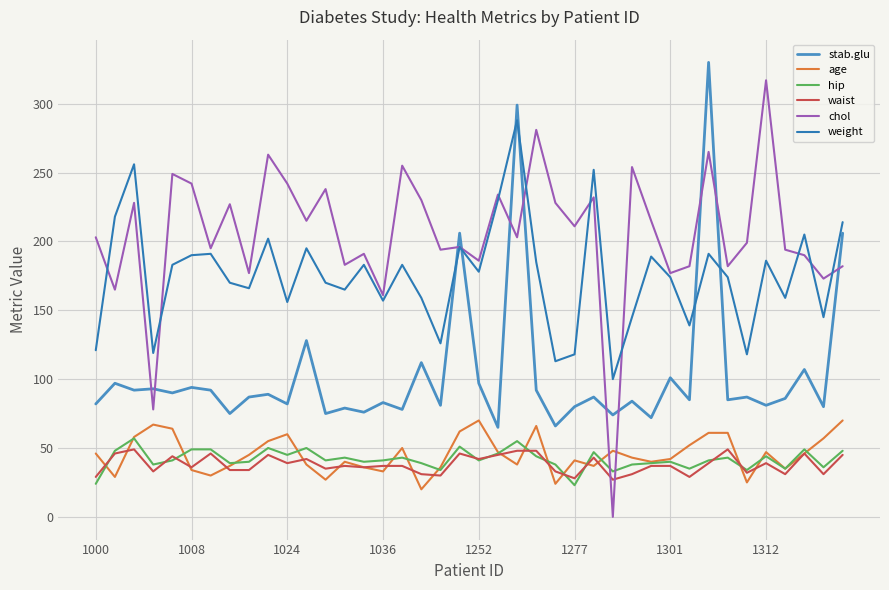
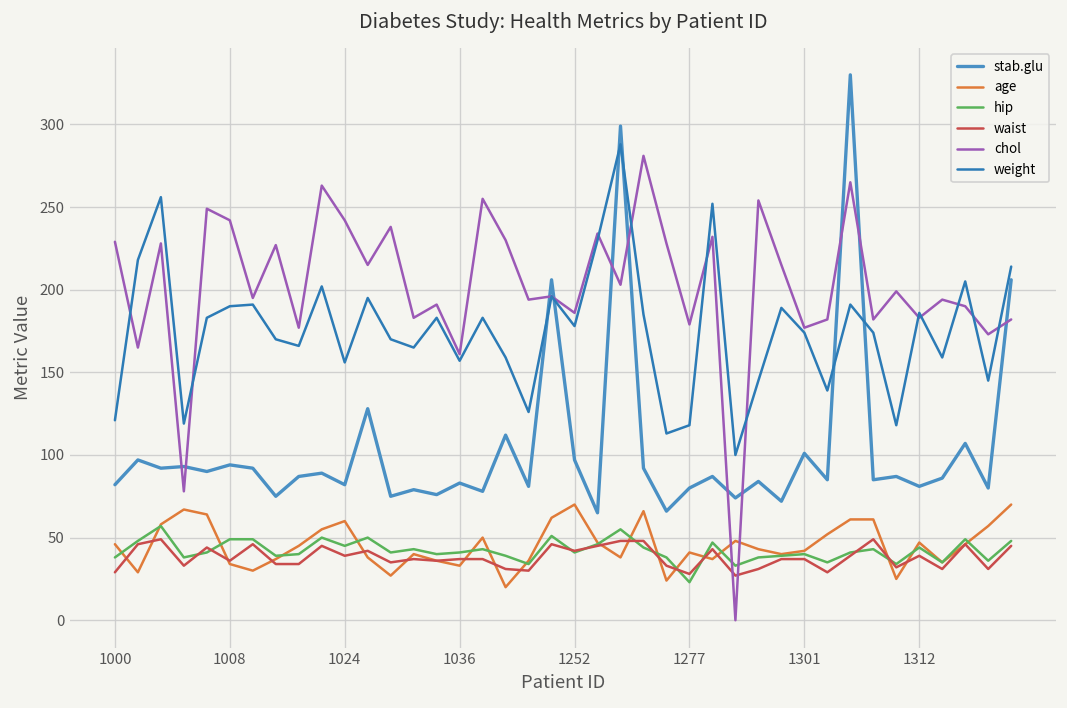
  {
    "hip": {
-     "1000": 24,
+     "1000": 38,
      "1008": 49,
      "1024": 45,
      "1036": 41,
      "1277": 23,
      "1301": 40,
      "1312": 44
    },
    "chol": {
-     "1000": 203,
+     "1000": 229,
      "1008": 242,
      "1024": 242,
      "1036": 161,
      "1252": 186,
-     "1277": 211,
+     "1277": 179,
      "1301": 177,
-     "1312": 317
+     "1312": 183
    }
  }
